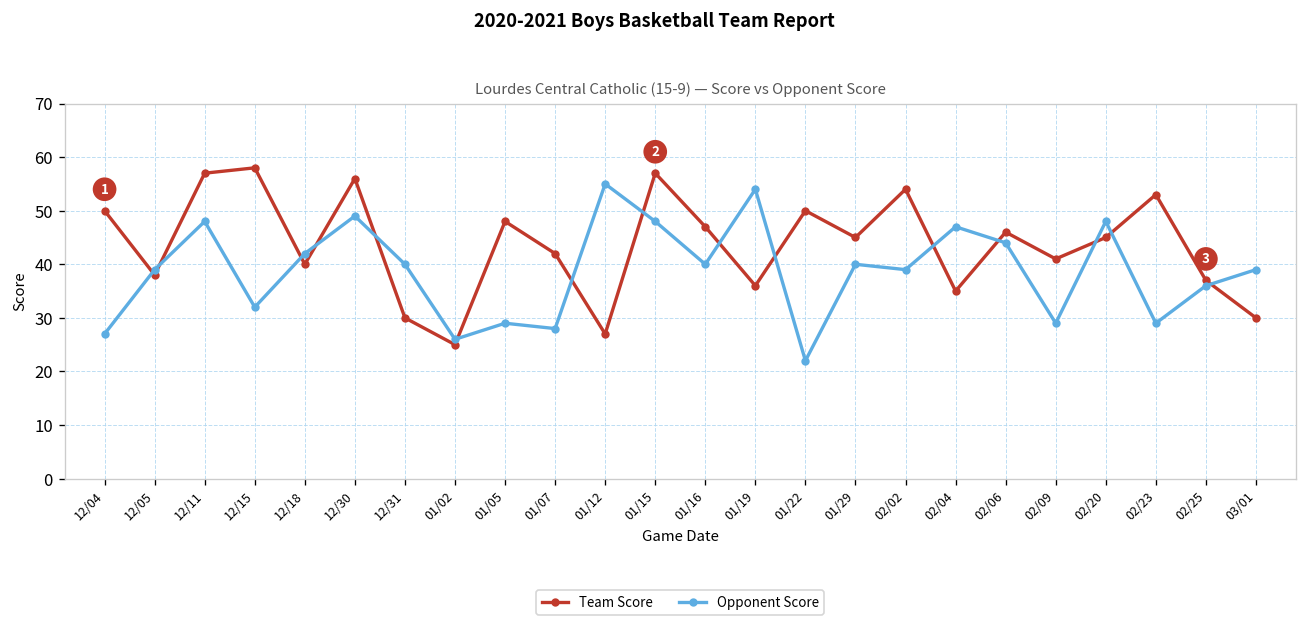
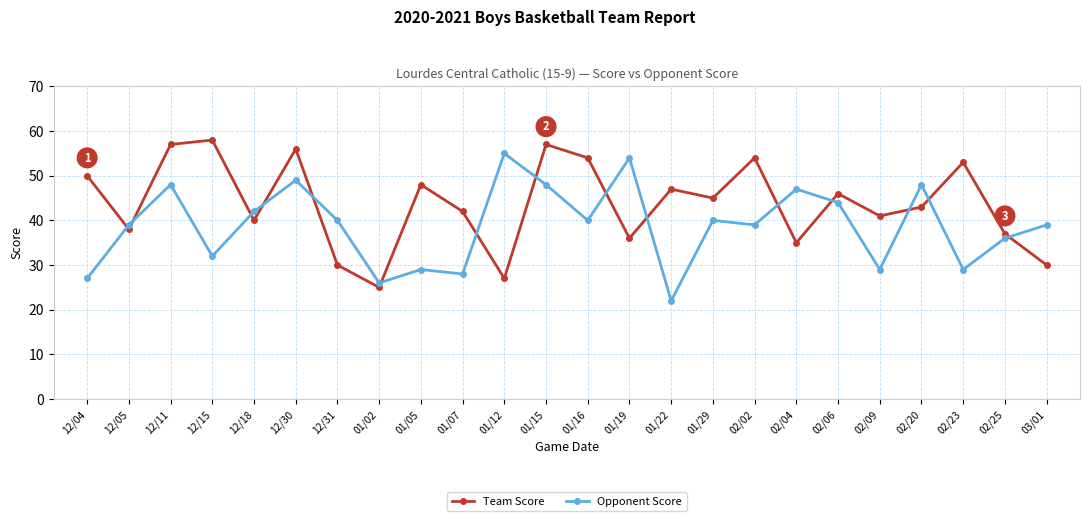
  {
    "Team Score": {
      "12/05": 38,
      "12/11": 57,
      "12/15": 58,
      "12/18": 40,
      "12/30": 56,
      "12/31": 30,
      "01/02": 25,
      "01/05": 48,
      "01/07": 42,
      "01/12": 27,
-     "01/16": 47,
+     "01/16": 54,
      "01/19": 36,
-     "01/22": 50,
+     "01/22": 47,
      "01/29": 45,
      "02/02": 54,
      "02/04": 35,
      "02/06": 46,
      "02/09": 41,
-     "02/20": 45,
+     "02/20": 43,
      "02/23": 53,
      "03/01": 30
    },
    "Opponent Score": {
      "12/04": 27,
      "12/05": 39,
      "12/11": 48,
      "12/15": 32,
      "12/18": 42,
      "12/30": 49,
      "12/31": 40,
      "01/02": 26,
      "01/05": 29,
      "01/07": 28,
      "01/12": 55,
      "01/15": 48,
      "01/16": 40,
      "01/19": 54,
      "01/22": 22,
      "01/29": 40,
      "02/02": 39,
      "02/04": 47,
      "02/06": 44,
      "02/09": 29,
      "02/20": 48,
      "02/23": 29,
      "02/25": 36,
      "03/01": 39
    }
  }
